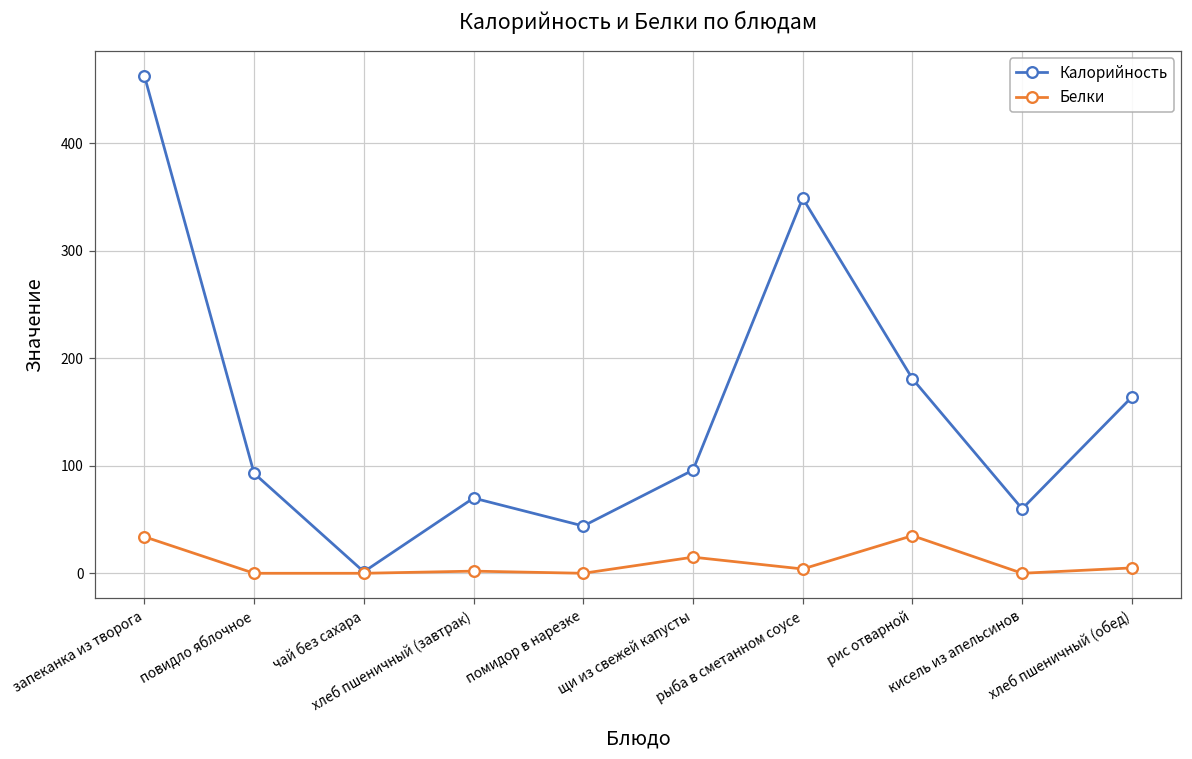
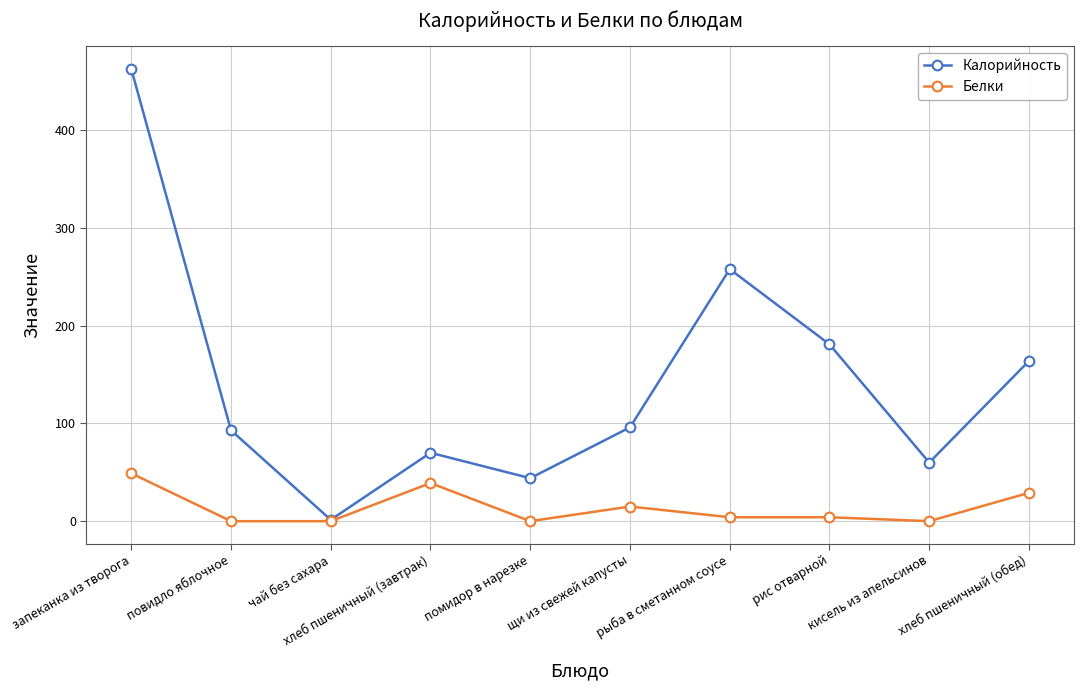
  {
    "Калорийность": {
      "запеканка из творога": 460,
      "повидло яблочное": 90,
      "хлеб пшеничный (завтрак)": 70,
      "помидор в нарезке": 40,
      "щи из свежей капусты": 100,
-     "рыба в сметанном соусе": 350,
+     "рыба в сметанном соусе": 260,
      "рис отварной": 180,
      "кисель из апельсинов": 60,
      "хлеб пшеничный (обед)": 160
    },
    "Белки": {
-     "запеканка из творога": 30,
+     "запеканка из творога": 50,
      "повидло яблочное": 0,
-     "хлеб пшеничный (завтрак)": 0,
+     "хлеб пшеничный (завтрак)": 40,
      "помидор в нарезке": 0,
      "щи из свежей капусты": 20,
      "рыба в сметанном соусе": 0,
-     "рис отварной": 40,
+     "рис отварной": 0,
      "кисель из апельсинов": 0,
-     "хлеб пшеничный (обед)": 10
+     "хлеб пшеничный (обед)": 30
    }
  }
